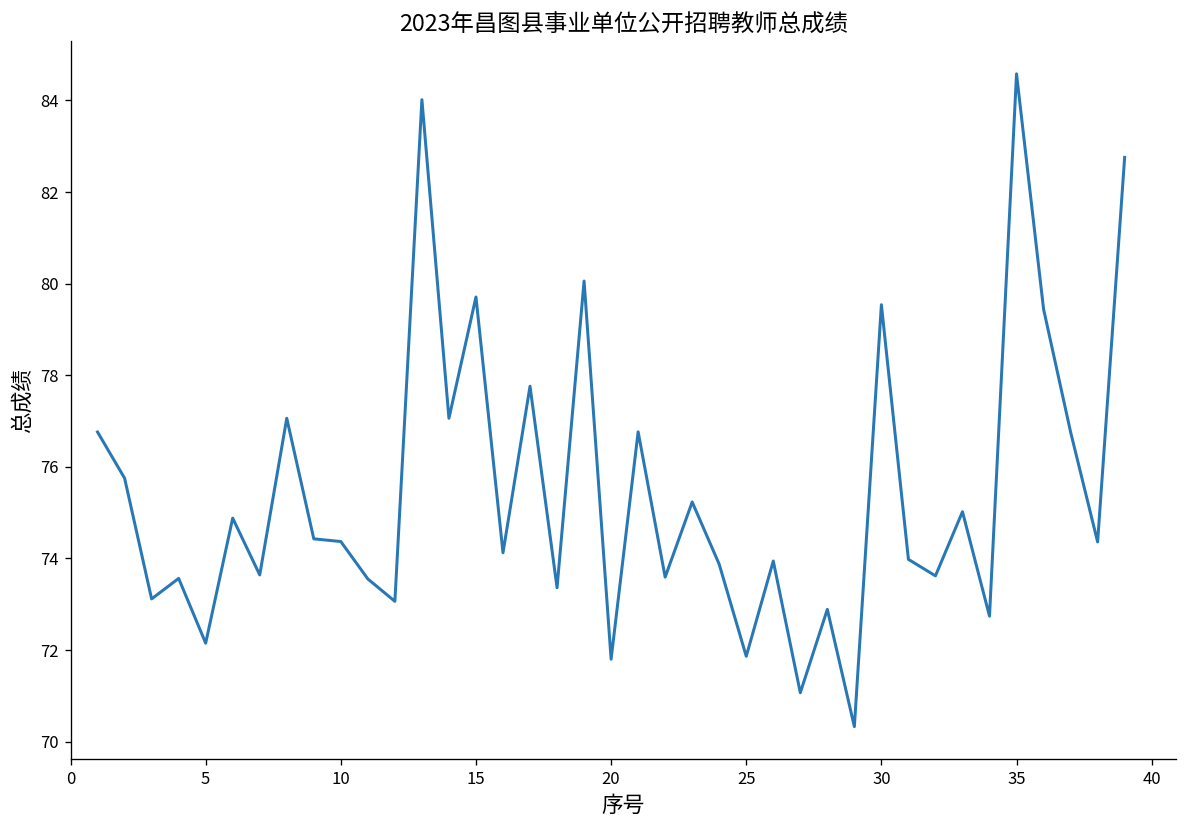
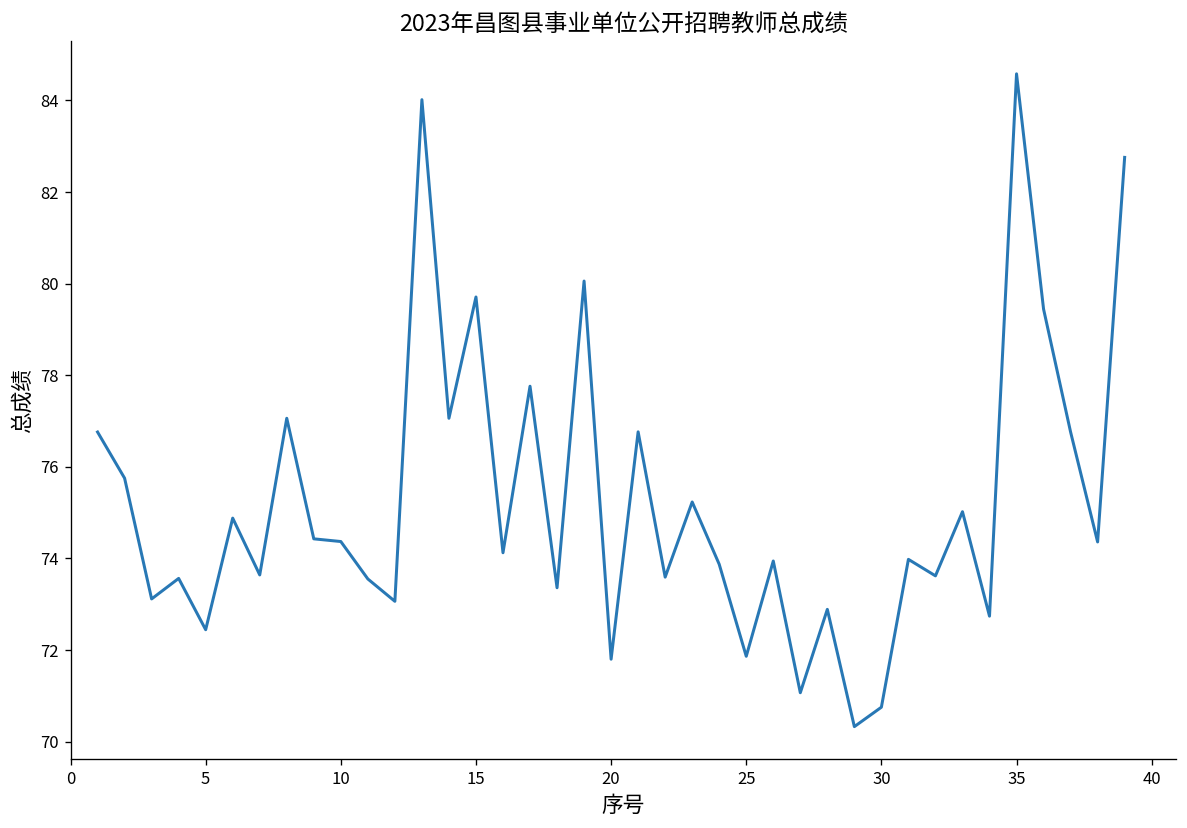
  {
-   "5": 72.2,
+   "5": 72.4,
    "10": 74.4,
    "15": 79.7,
    "20": 71.8,
    "25": 71.9,
-   "30": 79.5,
+   "30": 70.8,
    "35": 84.6
  }
